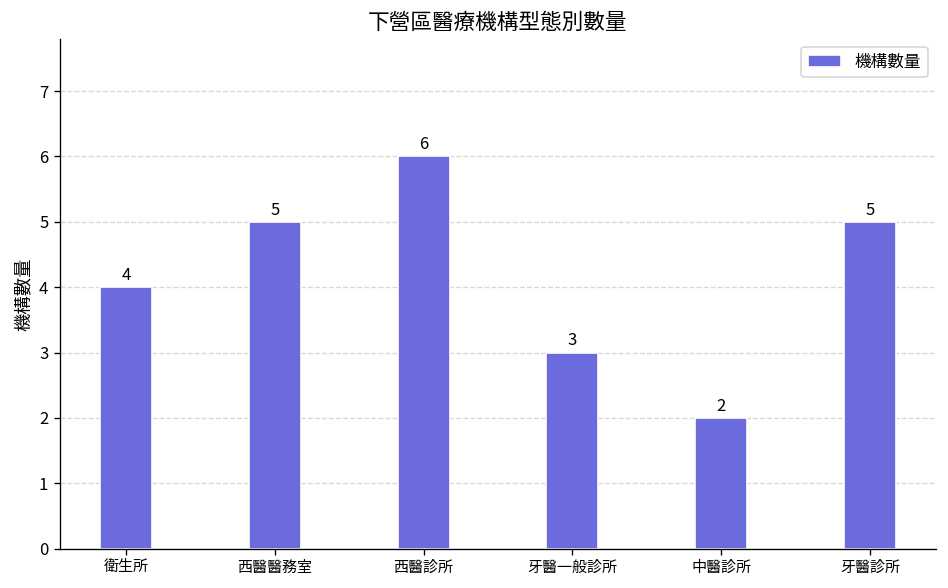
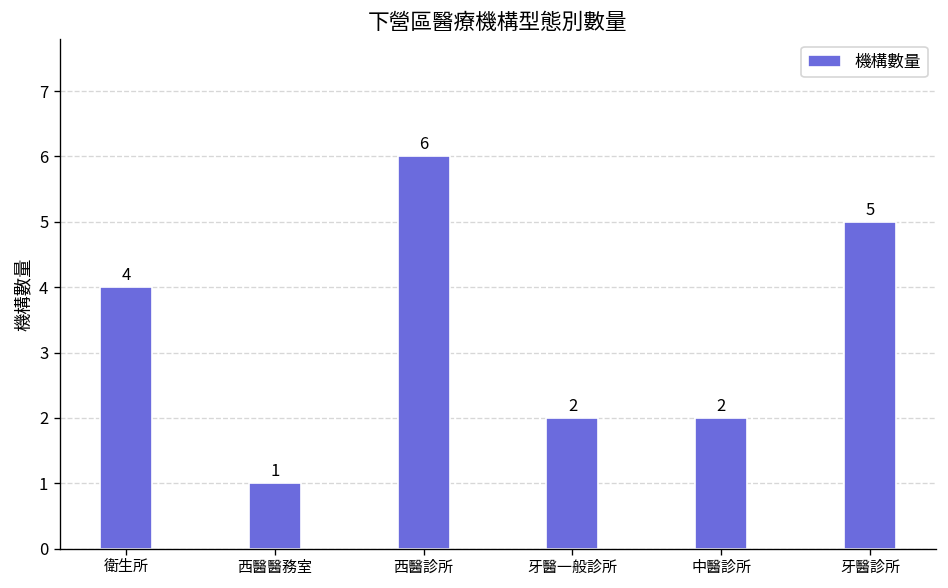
  {
    "衛生所": 4,
-   "西醫醫務室": 5,
+   "西醫醫務室": 1,
    "西醫診所": 6,
-   "牙醫一般診所": 3,
+   "牙醫一般診所": 2,
    "中醫診所": 2,
    "牙醫診所": 5
  }
